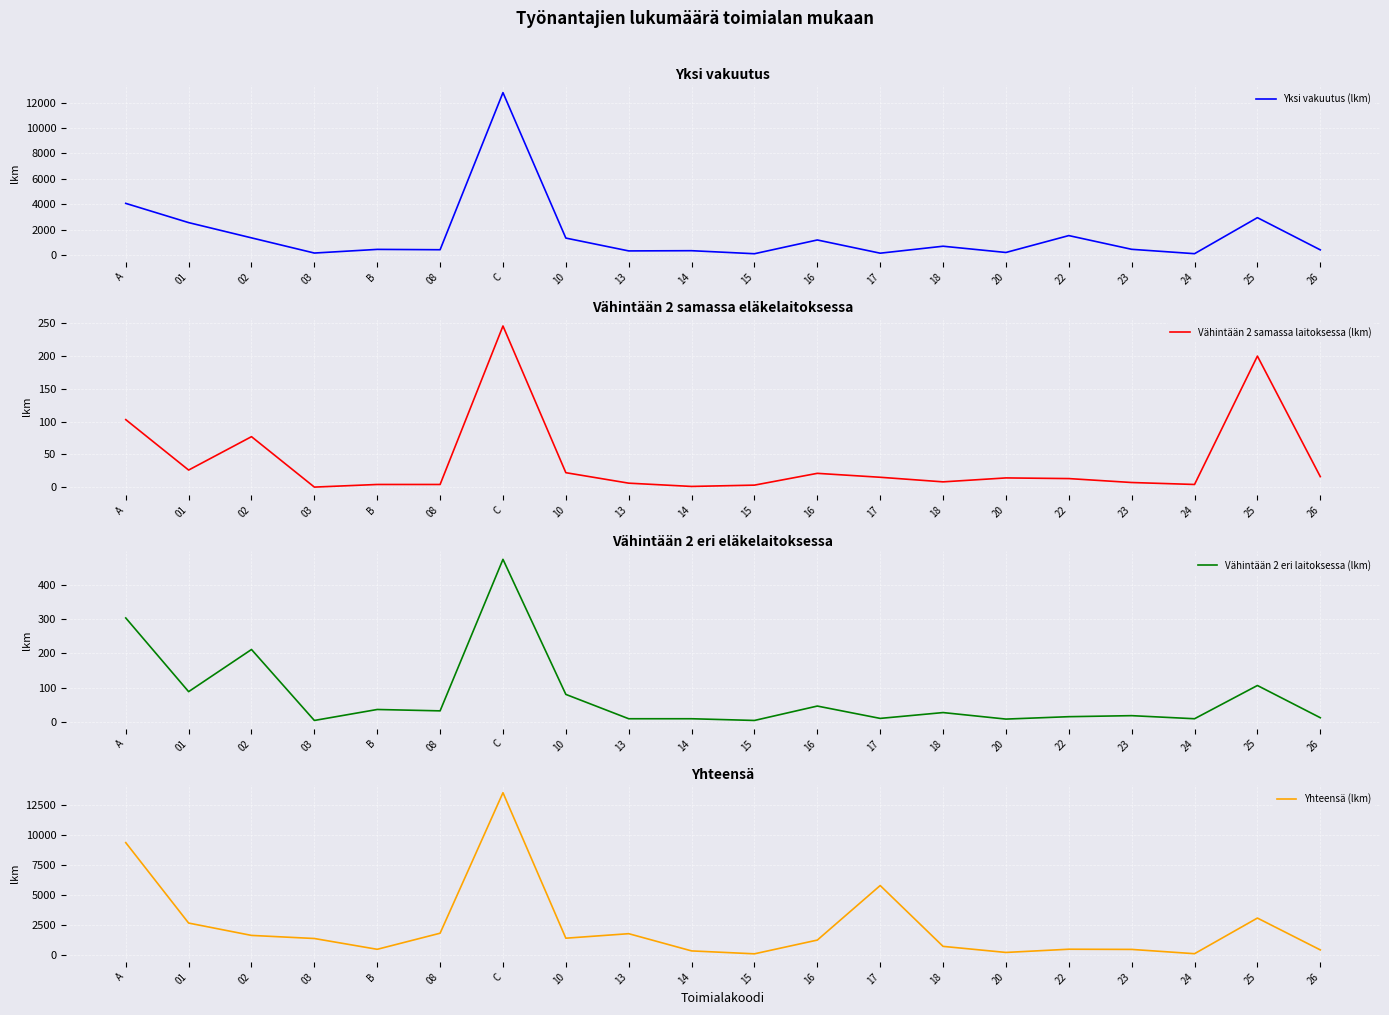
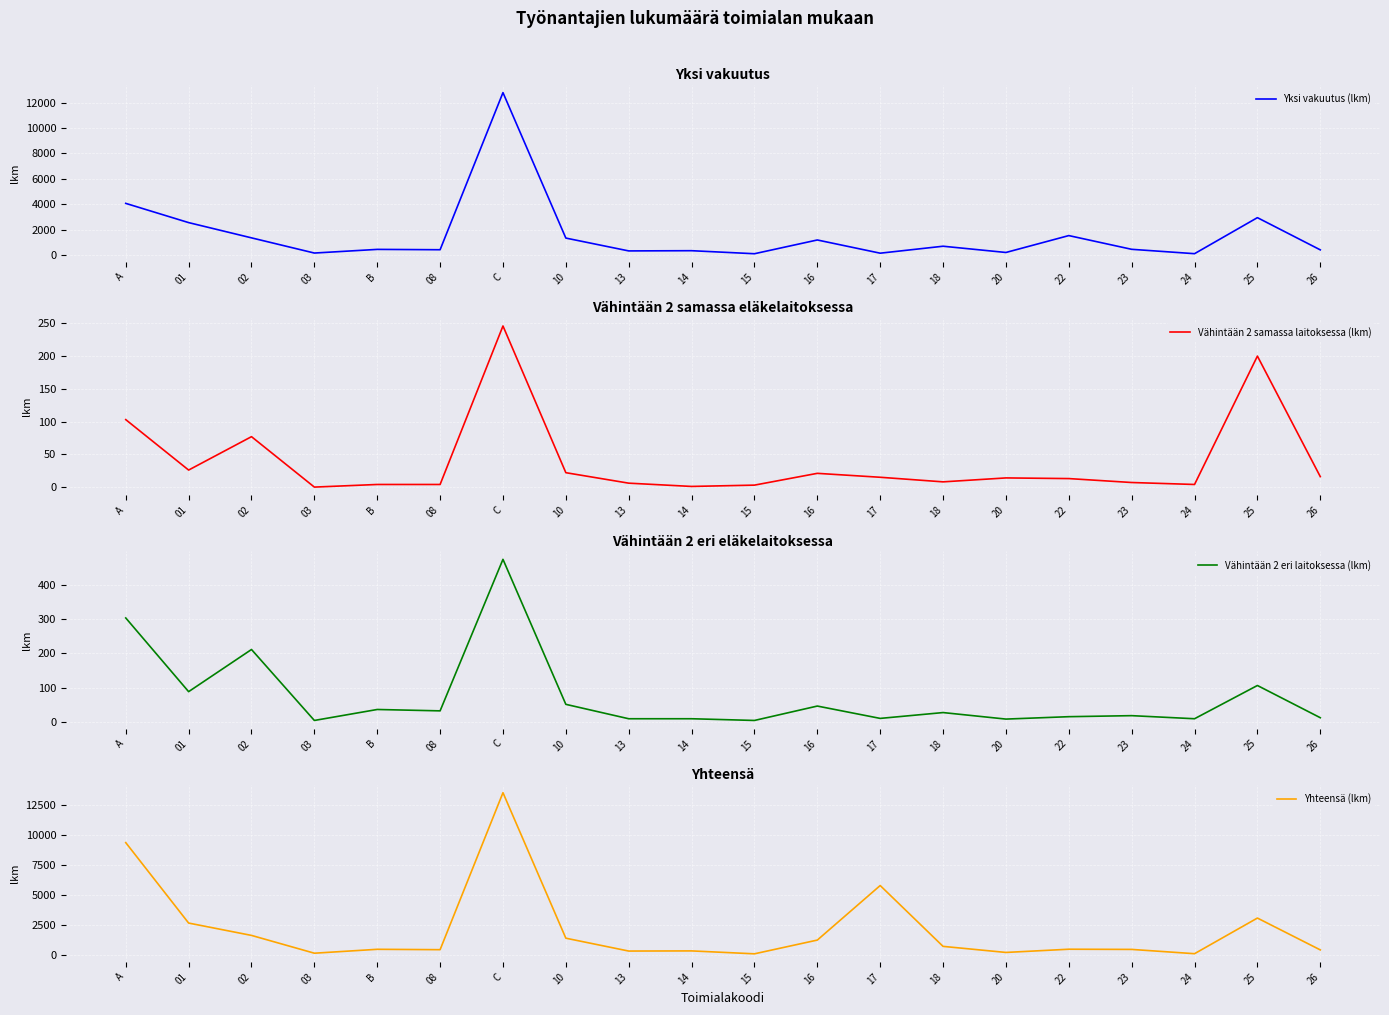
  {
    "Yksi vakuutus": {
      "A": 4100,
      "01": 2600,
      "02": 1400,
      "03": 200,
      "B": 400,
      "08": 400,
      "C": 12800,
      "10": 1300,
      "13": 300,
      "14": 300,
      "15": 100,
      "16": 1200,
      "17": 100,
      "18": 700,
      "20": 200,
      "22": 1500,
      "23": 500,
      "24": 100,
      "25": 2900,
      "26": 400
    },
    "Vähintään 2 samassa eläkelaitoksessa": {
      "A": 100,
      "01": 30,
      "02": 80,
      "03": 0,
      "B": 0,
      "08": 0,
      "C": 250,
      "10": 20,
      "13": 10,
      "14": 0,
      "15": 0,
      "16": 20,
      "17": 20,
      "18": 10,
      "20": 10,
      "22": 10,
      "23": 10,
      "24": 0,
      "25": 200,
      "26": 20
    },
    "Vähintään 2 eri eläkelaitoksessa": {
      "A": 300,
      "01": 90,
      "02": 210,
      "03": 0,
      "B": 40,
      "08": 30,
      "C": 470,
-     "10": 80,
+     "10": 50,
      "13": 10,
      "14": 10,
      "15": 0,
      "16": 50,
      "17": 10,
      "18": 30,
      "20": 10,
      "22": 20,
      "23": 20,
      "24": 10,
      "25": 110,
      "26": 10
    },
    "Yhteensä": {
      "A": 9400,
      "01": 2700,
      "02": 1600,
-     "03": 1400,
+     "03": 200,
      "B": 500,
-     "08": 1800,
+     "08": 500,
      "C": 13500,
      "10": 1400,
-     "13": 1800,
+     "13": 300,
      "14": 400,
      "15": 100,
      "16": 1300,
      "17": 5800,
      "18": 700,
      "20": 200,
      "22": 500,
      "23": 500,
      "24": 100,
      "25": 3100,
      "26": 400
    }
  }
